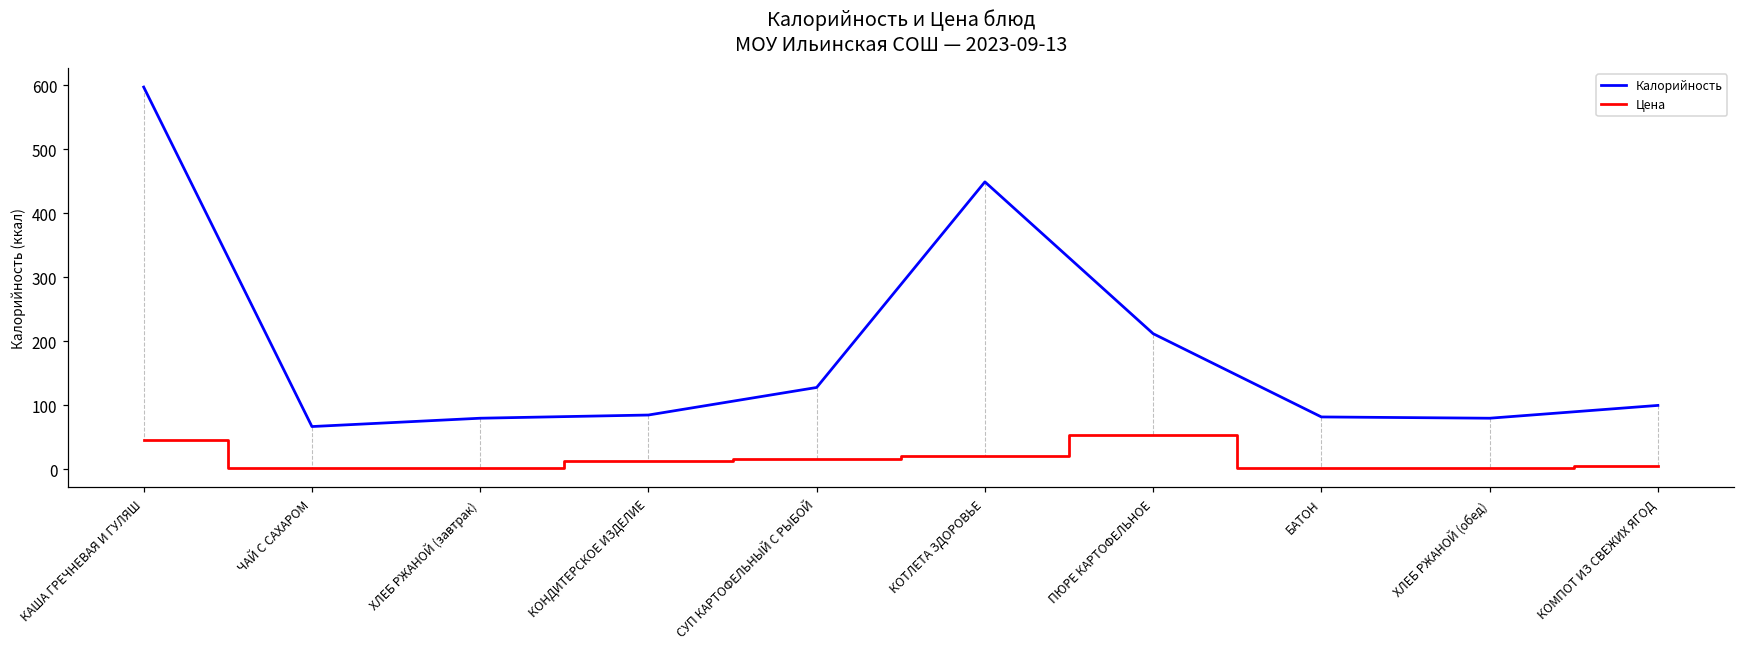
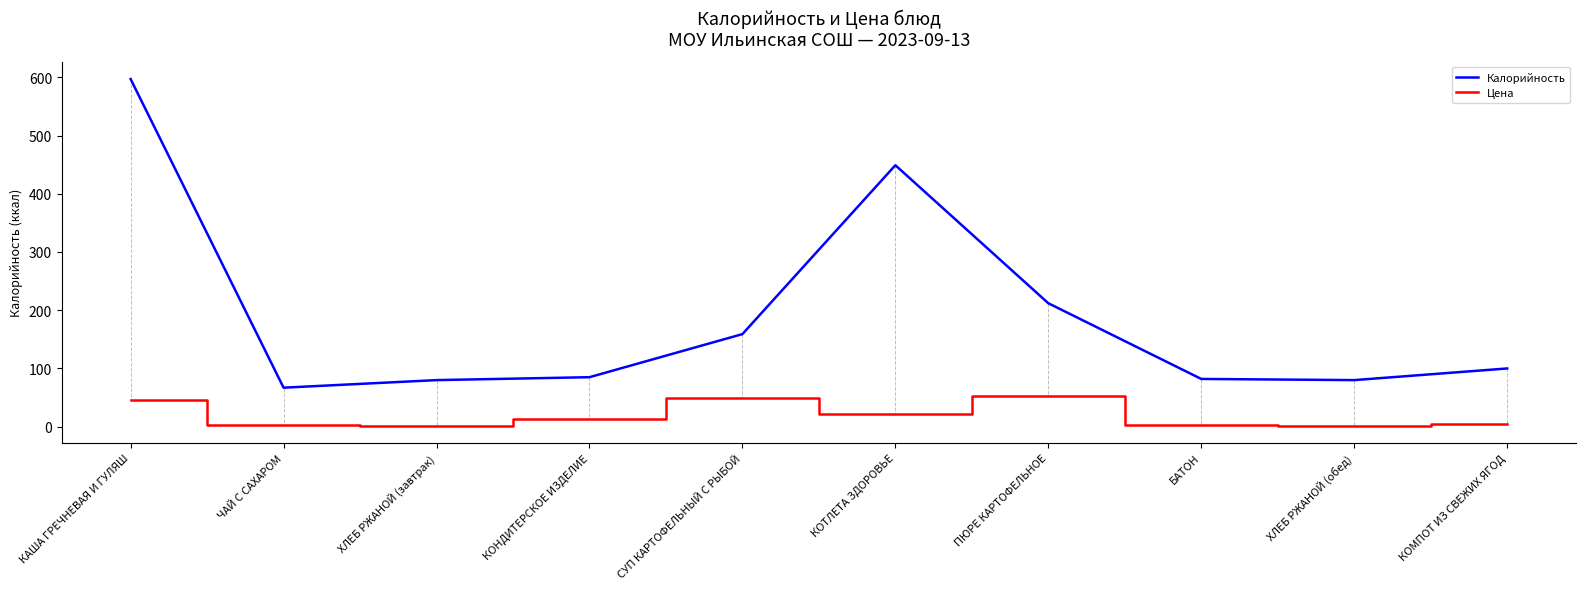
  {
    "Калорийность": {
-     "СУП КАРТОФЕЛЬНЫЙ С РЫБОЙ": 130
+     "СУП КАРТОФЕЛЬНЫЙ С РЫБОЙ": 160
    },
    "Цена": {
-     "СУП КАРТОФЕЛЬНЫЙ С РЫБОЙ": 20
+     "СУП КАРТОФЕЛЬНЫЙ С РЫБОЙ": 50
    }
  }
